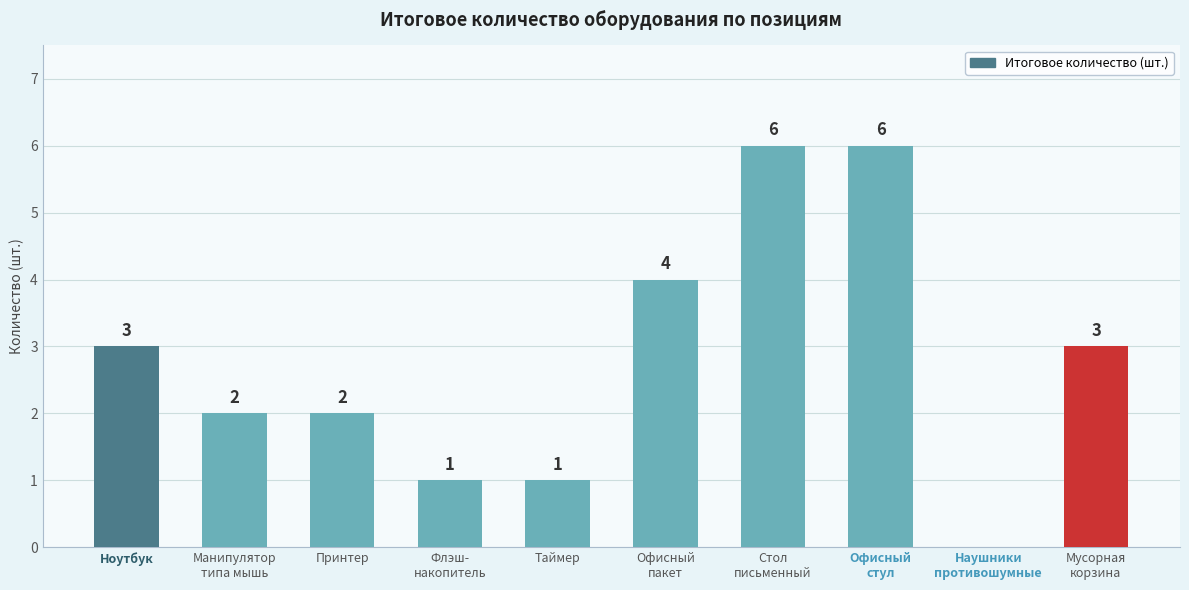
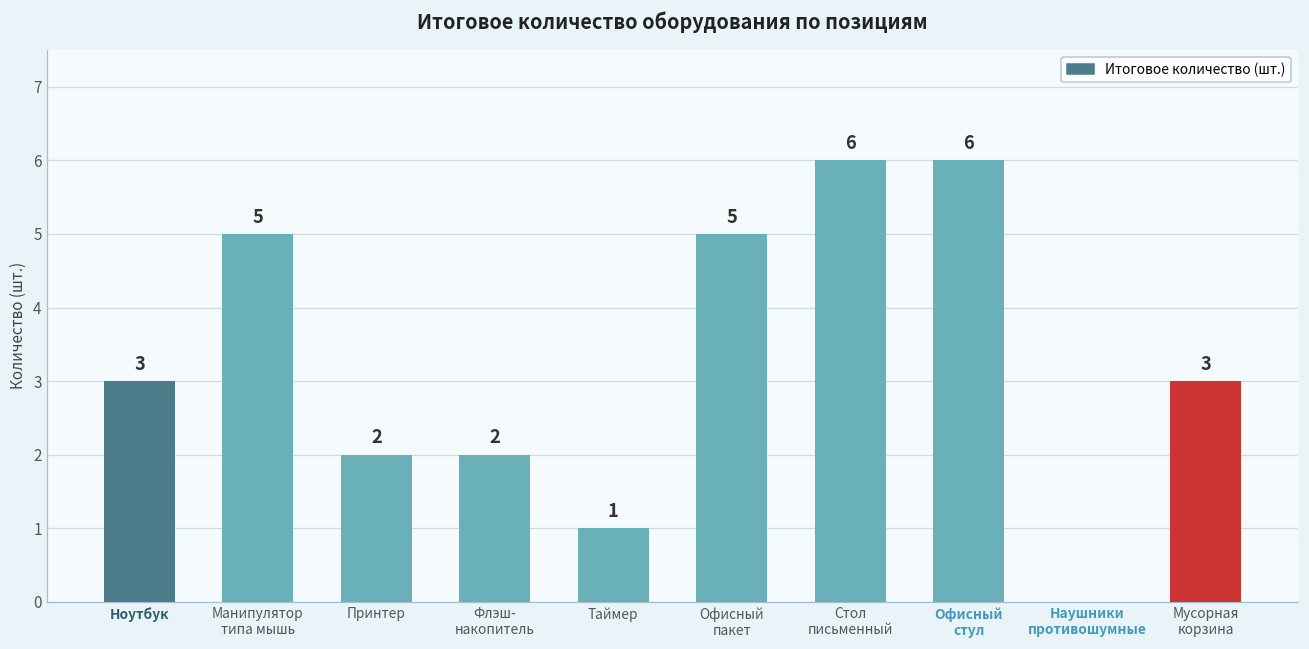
  {
    "Ноутбук": 3,
-   "Манипулятор типа мышь": 2,
+   "Манипулятор типа мышь": 5,
    "Принтер": 2,
-   "Флэш- накопитель": 1,
+   "Флэш- накопитель": 2,
    "Таймер": 1,
-   "Офисный пакет": 4,
+   "Офисный пакет": 5,
    "Стол письменный": 6,
    "Офисный стул": 6,
    "Мусорная корзина": 3
  }
